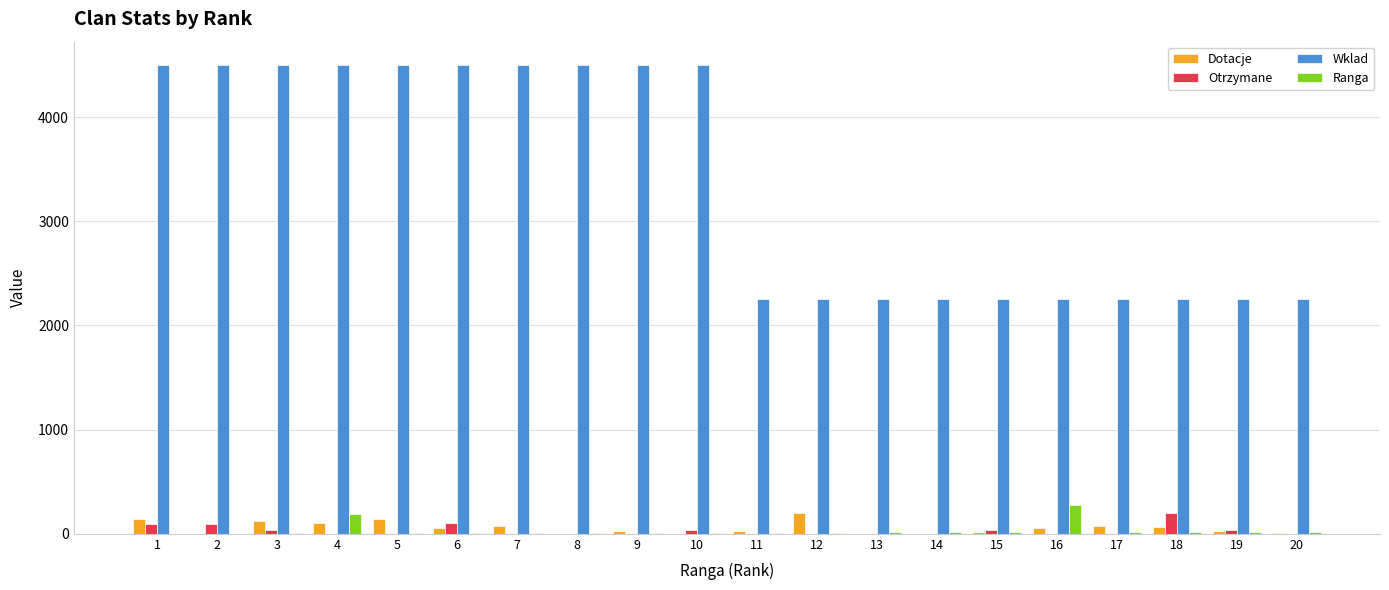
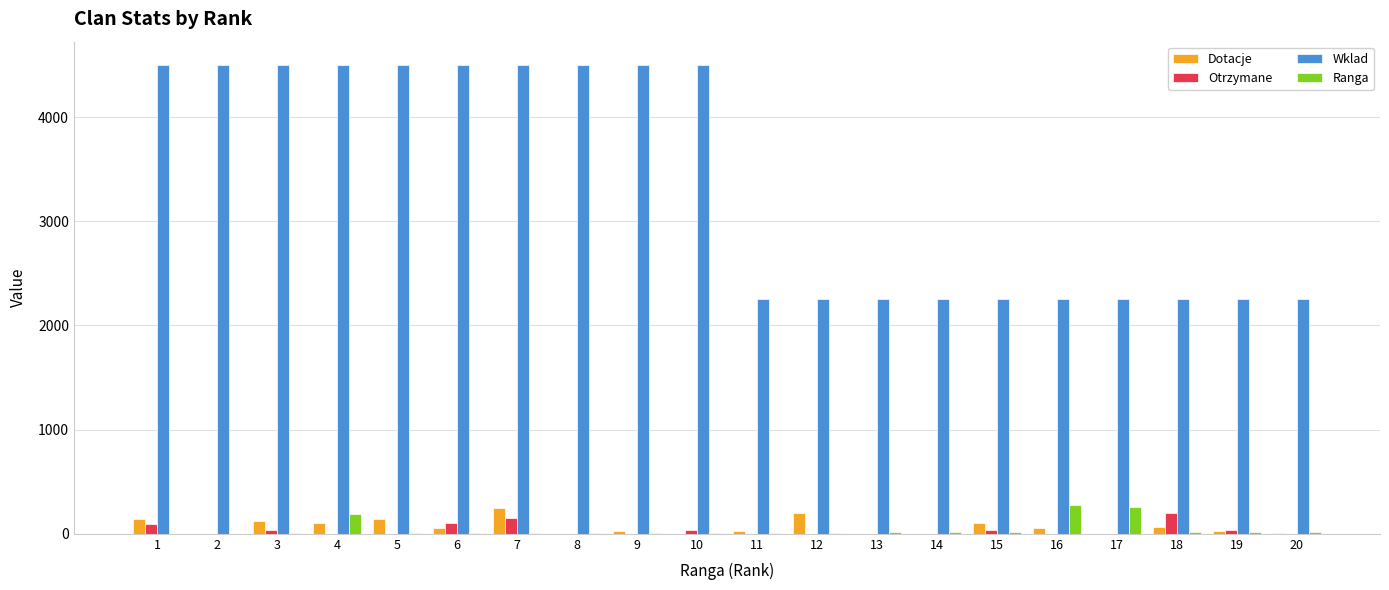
  {
    "Dotacje": {
      "1": 140,
      "2": 0,
      "3": 130,
      "4": 100,
      "5": 140,
      "6": 50,
-     "7": 70,
+     "7": 250,
      "8": 0,
      "9": 30,
      "10": 0,
      "11": 30,
      "12": 200,
      "13": 0,
      "14": 0,
-     "15": 20,
+     "15": 110,
      "16": 60,
-     "17": 80,
+     "17": 0,
      "18": 70,
      "19": 30
    },
    "Otrzymane": {
      "1": 90,
-     "2": 90,
+     "2": 0,
      "3": 40,
      "4": 0,
      "5": 0,
      "6": 100,
-     "7": 0,
+     "7": 150,
      "8": 0,
      "9": 0,
      "10": 40,
      "11": 0,
      "12": 0,
      "13": 0,
      "14": 0,
      "15": 40,
      "16": 0,
      "17": 0,
      "18": 200,
      "19": 40,
      "20": 0
    },
    "Wklad": {
      "1": 4500,
      "2": 4500,
      "3": 4500,
      "4": 4500,
      "5": 4500,
      "6": 4500,
      "7": 4500,
      "8": 4500,
      "9": 4500,
      "10": 4500,
      "11": 2250,
      "12": 2250,
      "13": 2250,
      "14": 2250,
      "15": 2250,
      "16": 2250,
      "17": 2250,
      "18": 2250,
      "19": 2250,
      "20": 2250
    },
    "Ranga": {
      "4": 190,
      "16": 270,
-     "17": 20
+     "17": 260
    }
  }
